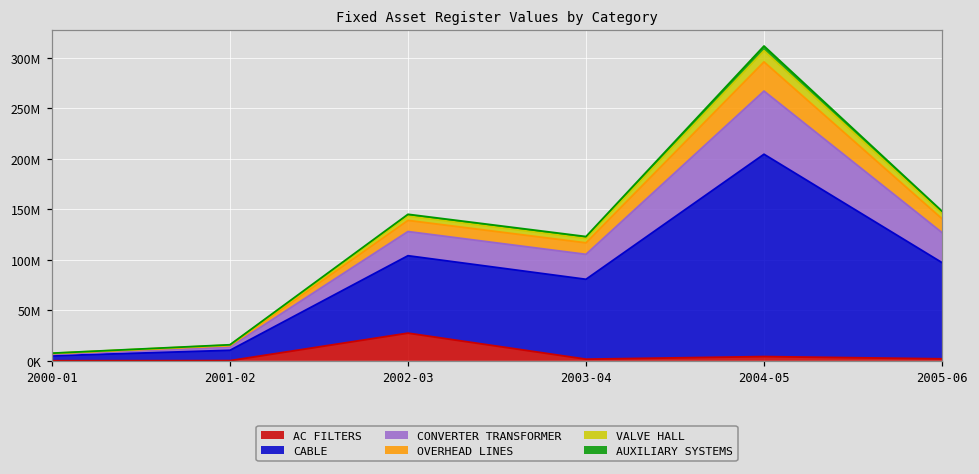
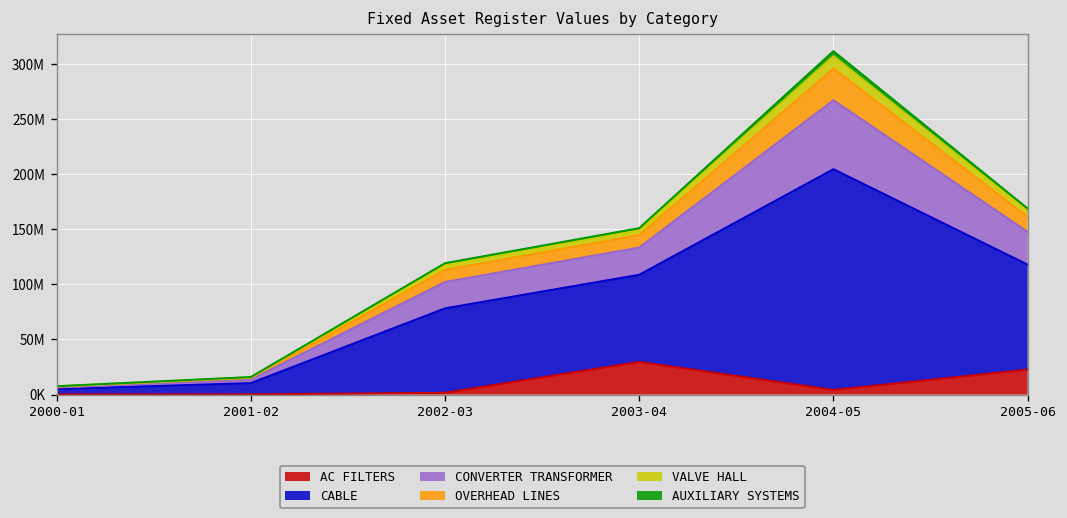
  {
    "AC FILTERS": {
      "2000-01": 0,
      "2001-02": 0,
-     "2002-03": 30000000,
-     "2003-04": 0,
+     "2002-03": 0,
+     "2003-04": 30000000,
      "2004-05": 0,
-     "2005-06": 0
+     "2005-06": 20000000
    },
    "CABLE": {
      "2001-02": 10000000,
      "2002-03": 80000000,
      "2003-04": 80000000,
      "2004-05": 200000000,
      "2005-06": 100000000
    },
    "CONVERTER TRANSFORMER": {
      "2002-03": 20000000,
      "2003-04": 20000000,
      "2004-05": 60000000,
      "2005-06": 30000000
    },
    "OVERHEAD LINES": {
      "2002-03": 10000000,
      "2003-04": 10000000,
      "2004-05": 30000000,
      "2005-06": 10000000
    },
    "VALVE HALL": {
      "2004-05": 10000000
    },
    "AUXILIARY SYSTEMS": {
      "2004-05": 0
    }
  }
